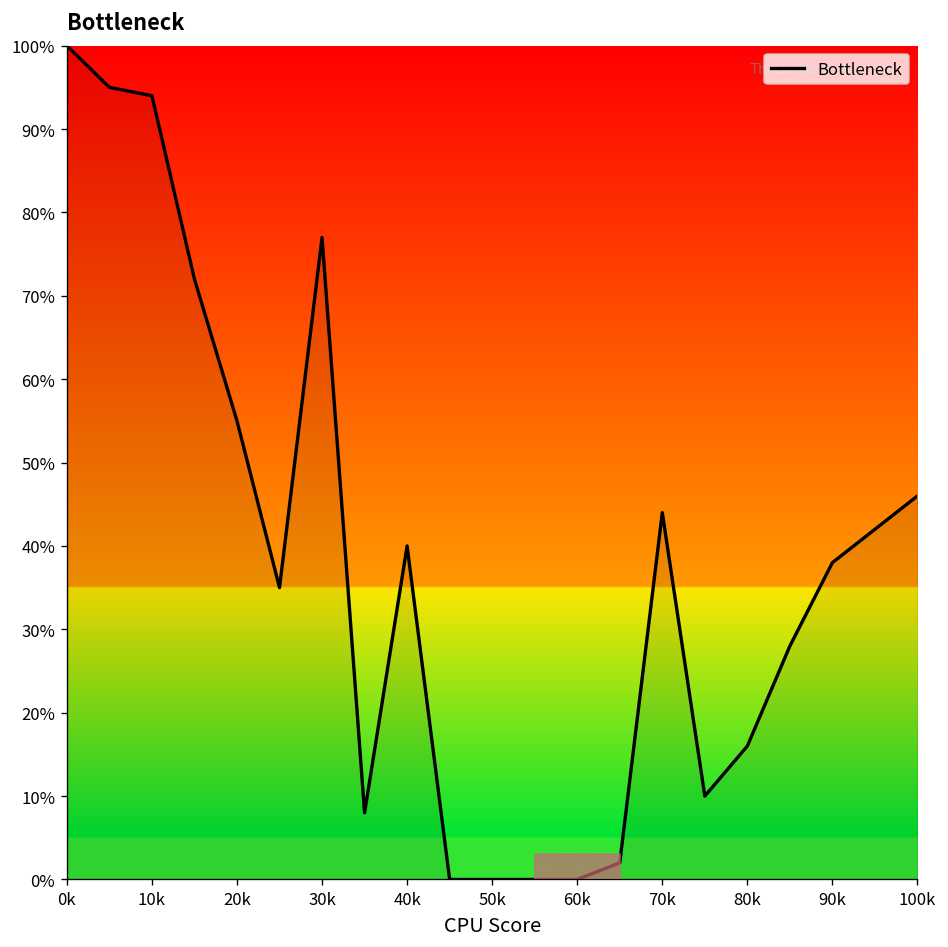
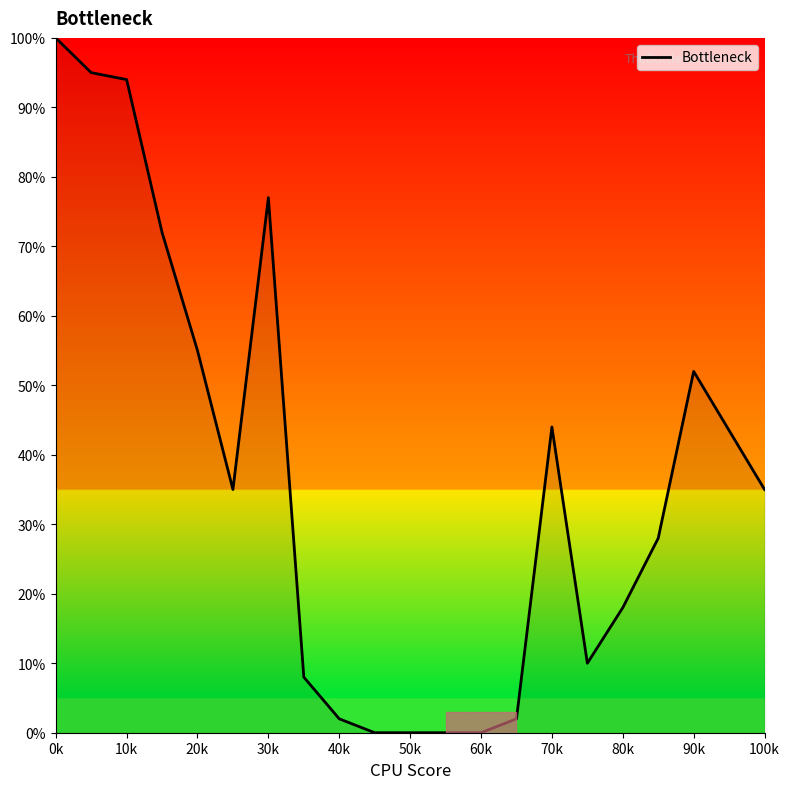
  {
    "0k": "100%",
    "10k": "94%",
    "20k": "55%",
    "30k": "77%",
-   "40k": "40%",
+   "40k": "2%",
    "50k": "0%",
    "70k": "44%",
-   "80k": "16%",
-   "90k": "38%",
-   "100k": "46%"
+   "80k": "18%",
+   "90k": "52%",
+   "100k": "35%"
  }
